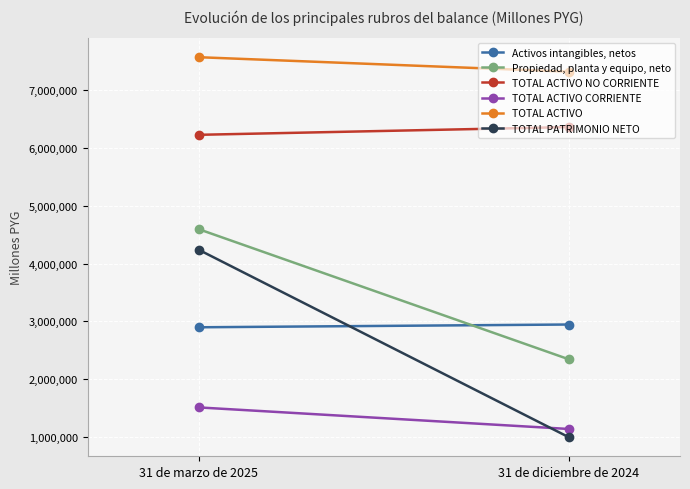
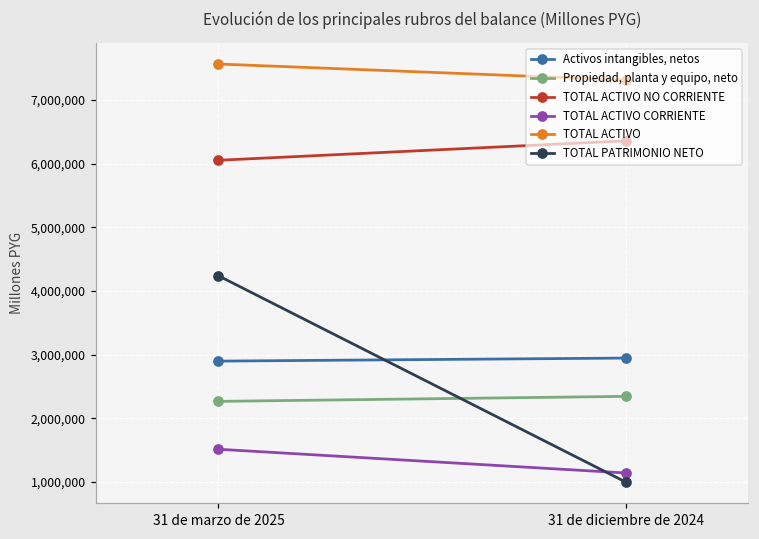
  {
    "Activos intangibles, netos": {
      "31 de marzo de 2025": "2,900,000",
      "31 de diciembre de 2024": "2,900,000"
    },
    "Propiedad, planta y equipo, neto": {
-     "31 de marzo de 2025": "4,600,000",
+     "31 de marzo de 2025": "2,300,000",
      "31 de diciembre de 2024": "2,300,000"
    },
    "TOTAL ACTIVO NO CORRIENTE": {
-     "31 de marzo de 2025": "6,200,000"
+     "31 de marzo de 2025": "6,100,000"
    },
    "TOTAL ACTIVO CORRIENTE": {
      "31 de marzo de 2025": "1,500,000",
      "31 de diciembre de 2024": "1,100,000"
    },
    "TOTAL ACTIVO": {
      "31 de marzo de 2025": "7,600,000"
    },
    "TOTAL PATRIMONIO NETO": {
      "31 de marzo de 2025": "4,200,000",
      "31 de diciembre de 2024": "1,000,000"
    }
  }
